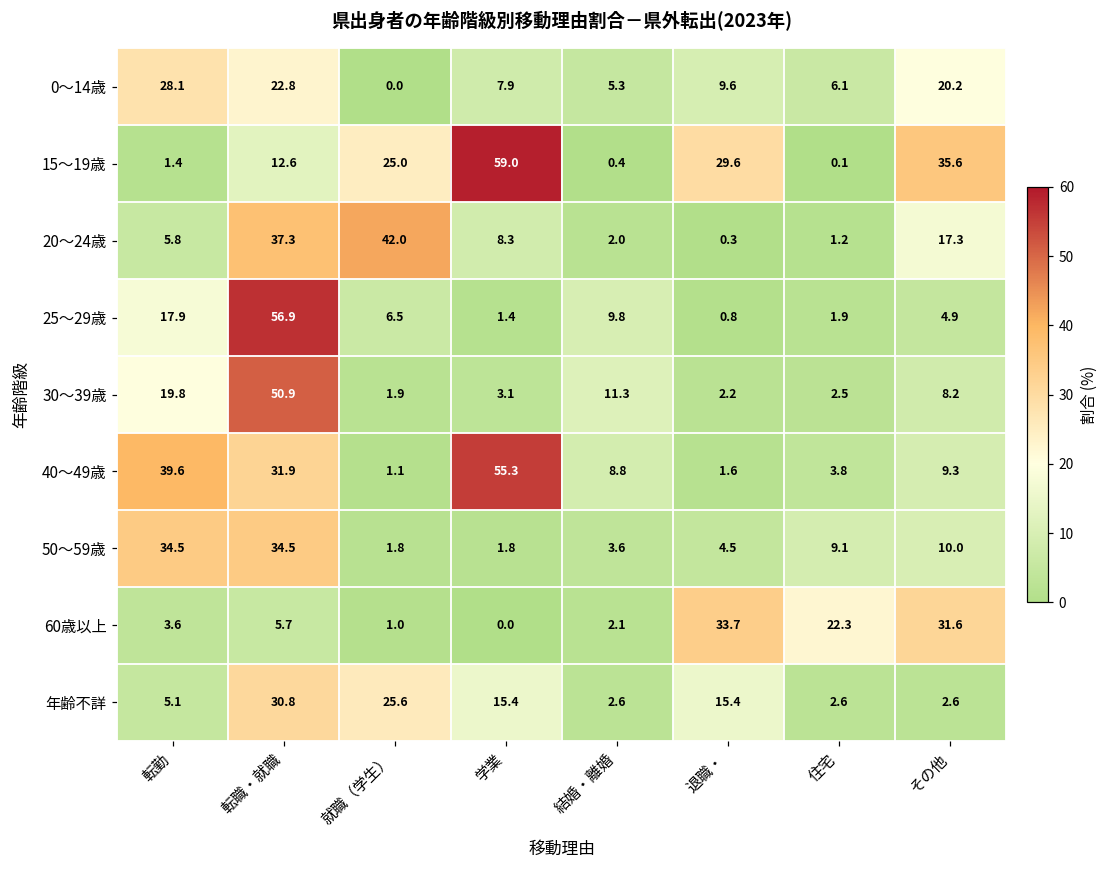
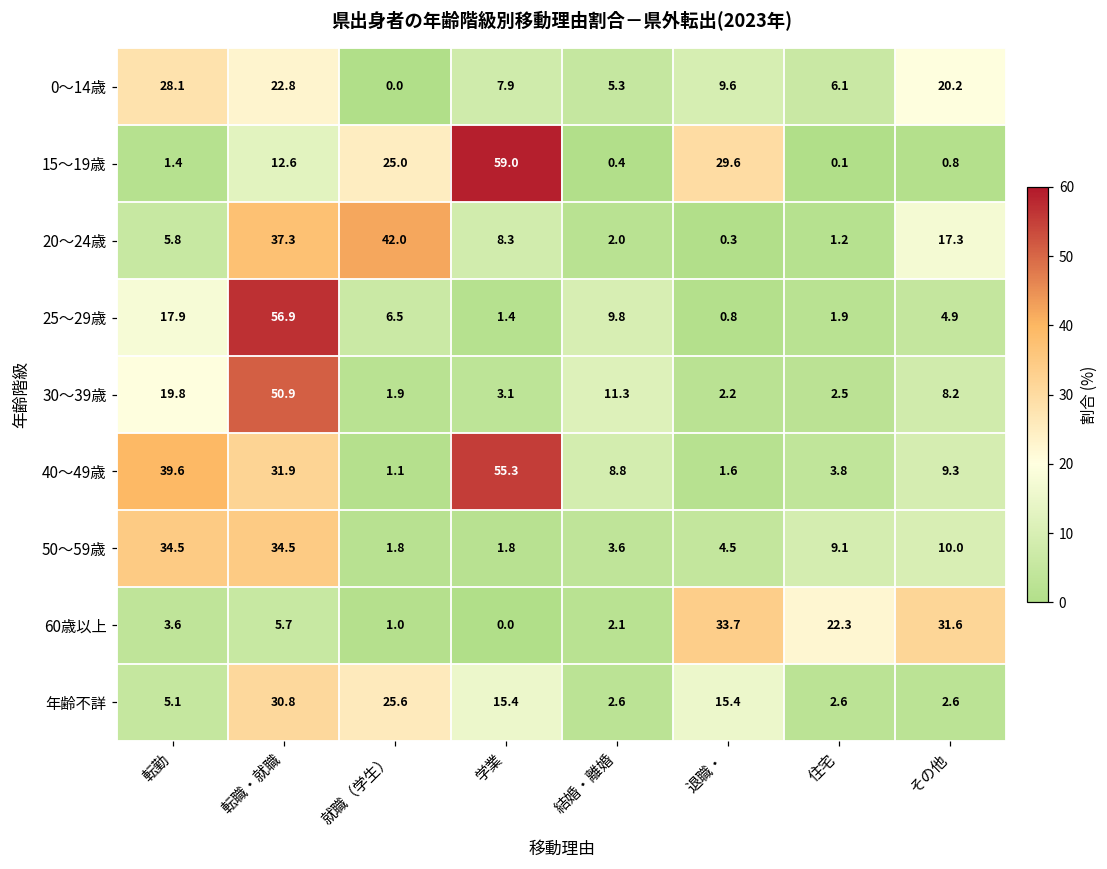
  {
    "0～14歳": {
      "転勤": 28.1,
      "転職・就職": 22.8,
      "就職（学生）": 0.0,
      "学業": 7.9,
      "結婚・離婚": 5.3,
      "退職・": 9.6,
      "住宅": 6.1,
      "その他": 20.2
    },
    "15～19歳": {
      "転勤": 1.4,
      "転職・就職": 12.6,
      "就職（学生）": 25.0,
      "学業": 59.0,
      "結婚・離婚": 0.4,
      "退職・": 29.6,
      "住宅": 0.1,
-     "その他": 35.6
+     "その他": 0.8
    },
    "20～24歳": {
      "転勤": 5.8,
      "転職・就職": 37.3,
      "就職（学生）": 42.0,
      "学業": 8.3,
      "結婚・離婚": 2.0,
      "退職・": 0.3,
      "住宅": 1.2,
      "その他": 17.3
    },
    "25～29歳": {
      "転勤": 17.9,
      "転職・就職": 56.9,
      "就職（学生）": 6.5,
      "学業": 1.4,
      "結婚・離婚": 9.8,
      "退職・": 0.8,
      "住宅": 1.9,
      "その他": 4.9
    },
    "30～39歳": {
      "転勤": 19.8,
      "転職・就職": 50.9,
      "就職（学生）": 1.9,
      "学業": 3.1,
      "結婚・離婚": 11.3,
      "退職・": 2.2,
      "住宅": 2.5,
      "その他": 8.2
    },
    "40～49歳": {
      "転勤": 39.6,
      "転職・就職": 31.9,
      "就職（学生）": 1.1,
      "学業": 55.3,
      "結婚・離婚": 8.8,
      "退職・": 1.6,
      "住宅": 3.8,
      "その他": 9.3
    },
    "50～59歳": {
      "転勤": 34.5,
      "転職・就職": 34.5,
      "就職（学生）": 1.8,
      "学業": 1.8,
      "結婚・離婚": 3.6,
      "退職・": 4.5,
      "住宅": 9.1,
      "その他": 10.0
    },
    "60歳以上": {
      "転勤": 3.6,
      "転職・就職": 5.7,
      "就職（学生）": 1.0,
      "学業": 0.0,
      "結婚・離婚": 2.1,
      "退職・": 33.7,
      "住宅": 22.3,
      "その他": 31.6
    },
    "年齢不詳": {
      "転勤": 5.1,
      "転職・就職": 30.8,
      "就職（学生）": 25.6,
      "学業": 15.4,
      "結婚・離婚": 2.6,
      "退職・": 15.4,
      "住宅": 2.6,
      "その他": 2.6
    }
  }
